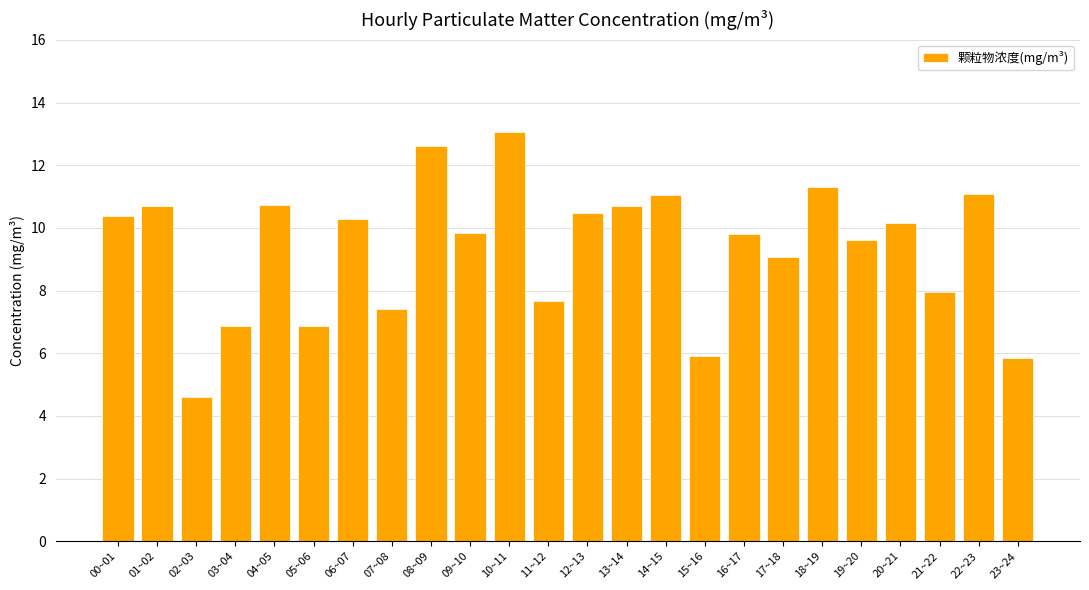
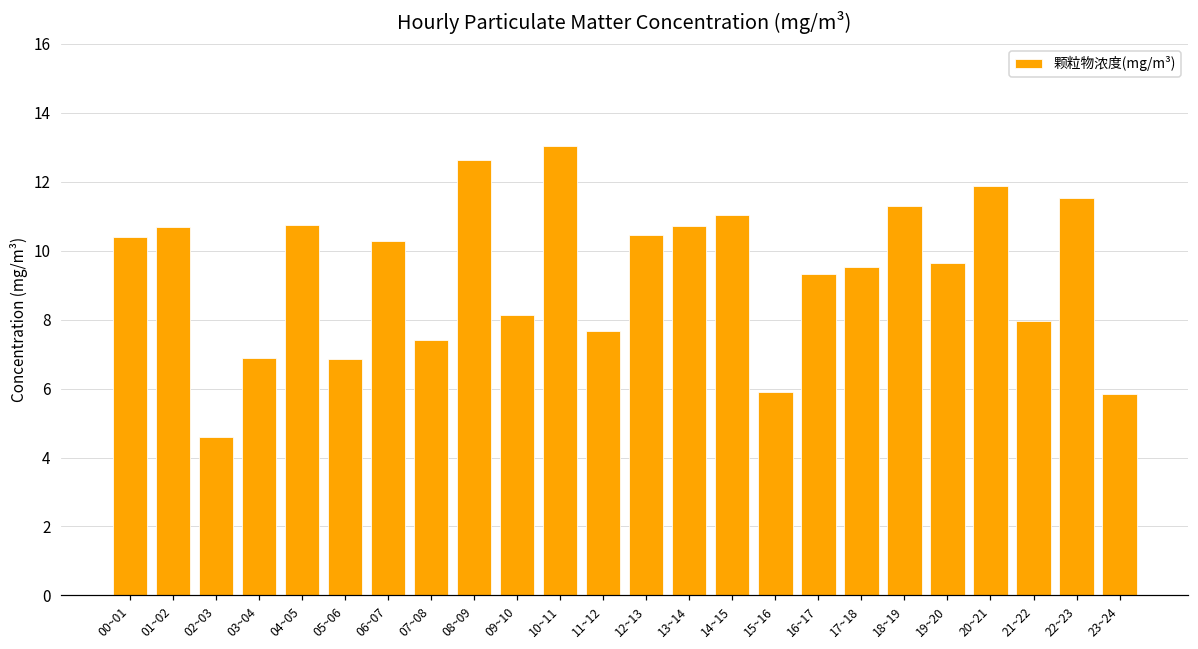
  {
    "00~01": 10.4,
    "01~02": 10.7,
    "02~03": 4.6,
    "03~04": 6.9,
    "04~05": 10.7,
    "05~06": 6.9,
    "06~07": 10.3,
    "07~08": 7.4,
    "08~09": 12.6,
-   "09~10": 9.8,
+   "09~10": 8.1,
    "10~11": 13.1,
    "11~12": 7.7,
    "12~13": 10.5,
    "13~14": 10.7,
    "14~15": 11.0,
    "15~16": 5.9,
-   "16~17": 9.8,
-   "17~18": 9.1,
+   "16~17": 9.3,
+   "17~18": 9.5,
    "18~19": 11.3,
    "19~20": 9.6,
-   "20~21": 10.2,
+   "20~21": 11.9,
    "21~22": 8.0,
-   "22~23": 11.1,
+   "22~23": 11.5,
    "23~24": 5.8
  }
